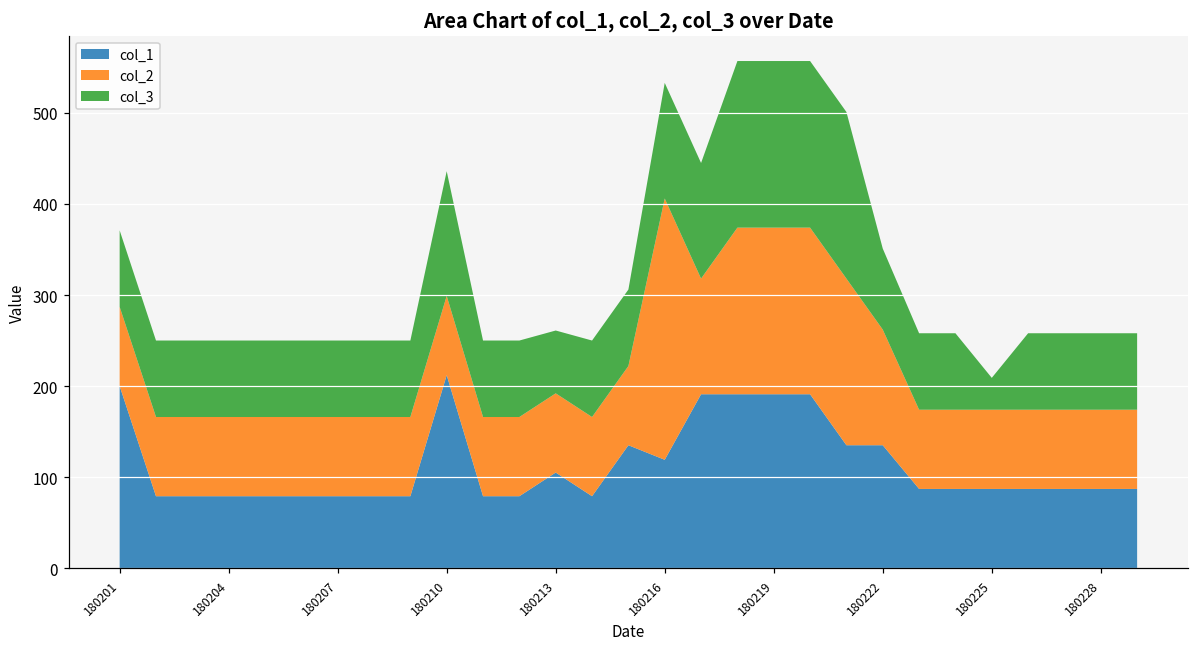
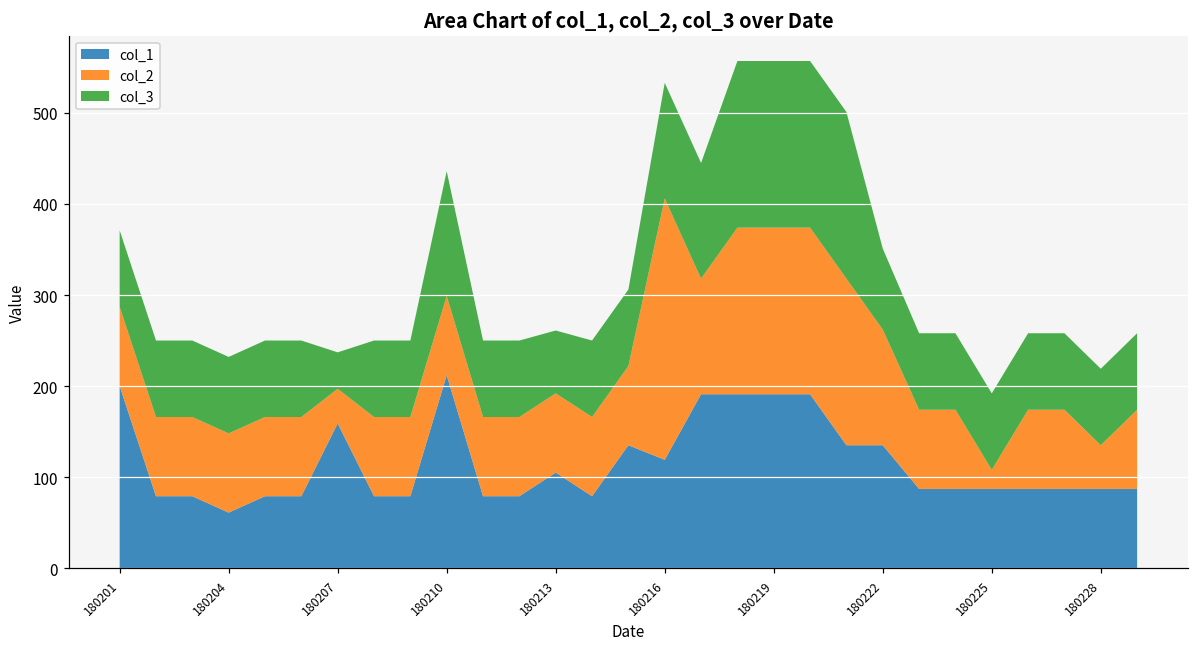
  {
    "col_1": {
      "180201": 200,
-     "180204": 80,
-     "180207": 80,
+     "180204": 60,
+     "180207": 160,
      "180210": 210,
      "180213": 110,
      "180216": 120,
      "180219": 190,
      "180222": 140,
      "180225": 90,
      "180228": 90
    },
    "col_2": {
      "180201": 90,
      "180204": 90,
-     "180207": 90,
+     "180207": 40,
      "180210": 90,
      "180213": 90,
      "180216": 290,
      "180219": 180,
      "180222": 130,
-     "180225": 90,
-     "180228": 90
+     "180225": 20,
+     "180228": 50
    },
    "col_3": {
      "180201": 80,
      "180204": 80,
-     "180207": 80,
+     "180207": 40,
      "180210": 140,
      "180213": 70,
      "180216": 130,
      "180219": 180,
      "180222": 90,
-     "180225": 40,
+     "180225": 80,
      "180228": 80
    }
  }
